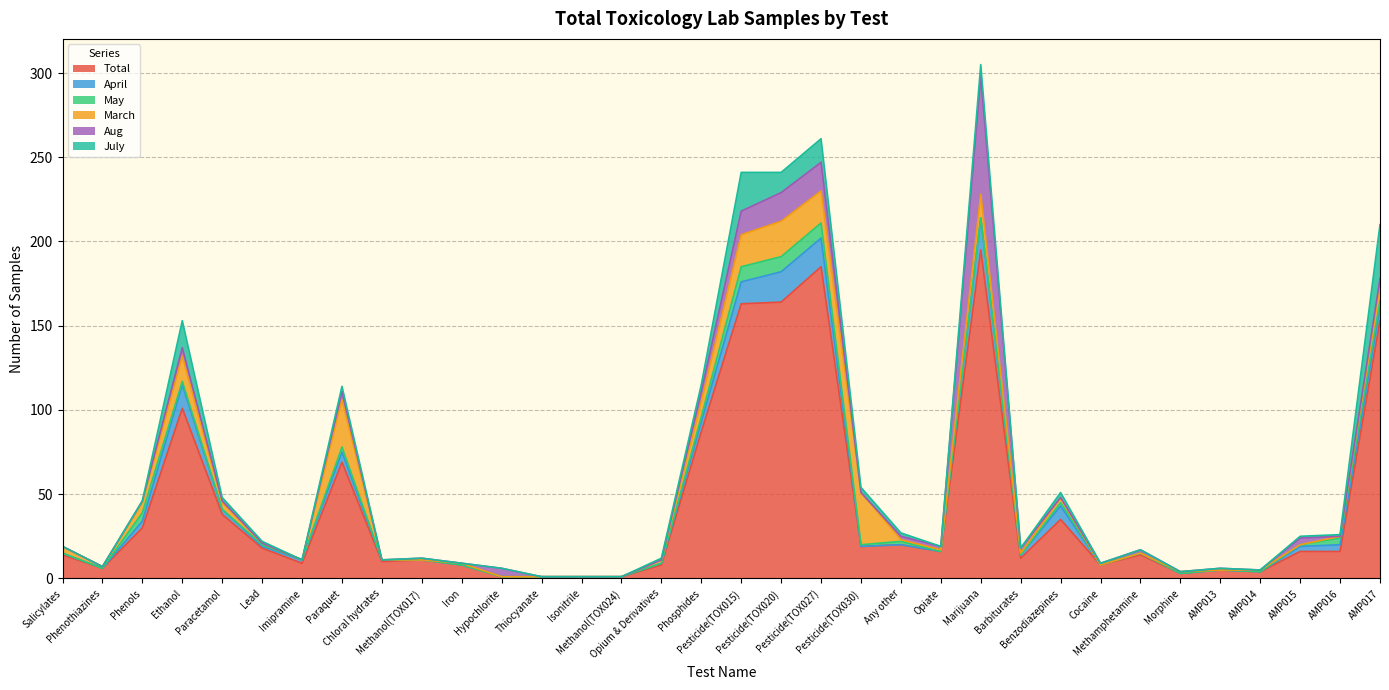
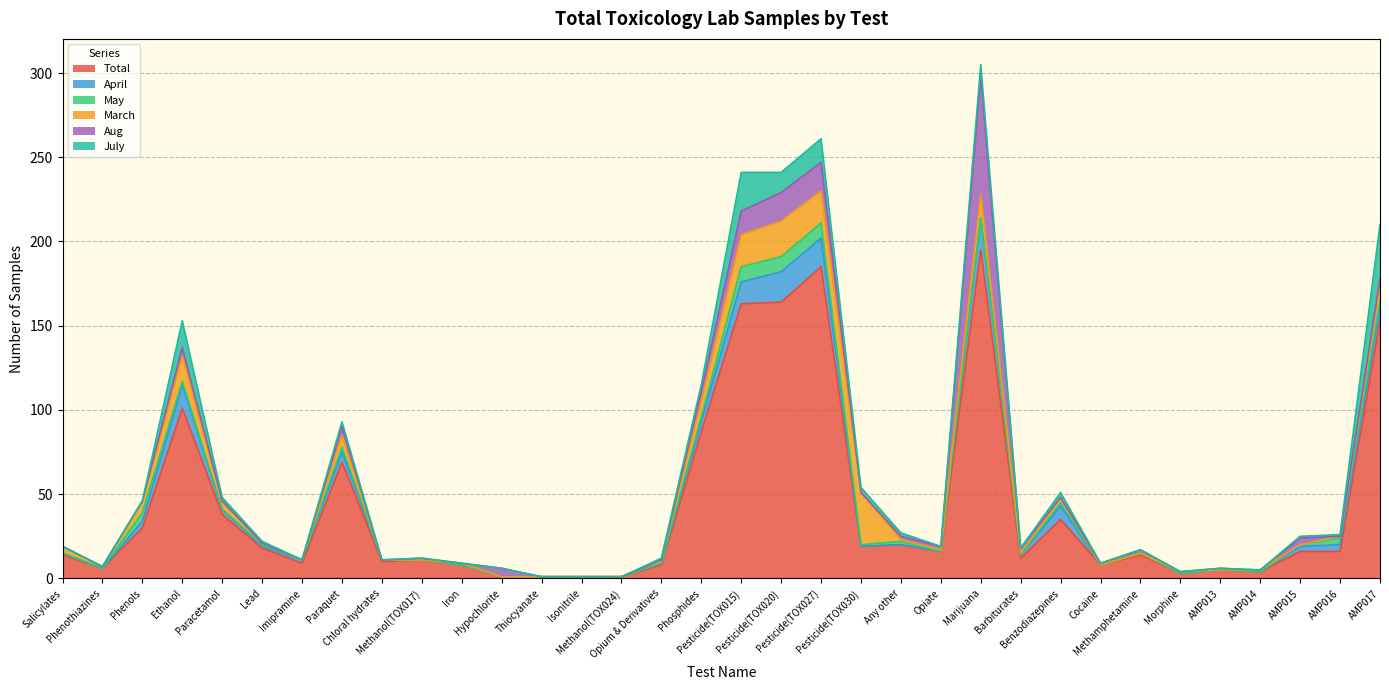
  {
    "Total": {
      "Phenols": 30,
      "Ethanol": 101,
      "Paracetamol": 38,
      "Imipramine": 9,
      "Paraquet": 69,
      "Phosphides": 87,
      "Pesticide(TOX015)": 163,
      "Pesticide(TOX020)": 164,
      "Pesticide(TOX027)": 185,
      "Marijuana": 195,
      "Barbiturates": 12,
      "Benzodiazepines": 35,
      "AMP015": 16,
      "AMP016": 16,
      "AMP017": 153
    },
    "April": {
      "Phenols": 4,
      "Ethanol": 14,
      "Paraquet": 6,
      "Phosphides": 6,
      "Pesticide(TOX015)": 13,
      "Pesticide(TOX020)": 18,
      "Pesticide(TOX027)": 17,
      "Benzodiazepines": 8,
      "AMP016": 4,
      "AMP017": 8
    },
    "March": {
      "Ethanol": 15,
-     "Paraquet": 28,
+     "Paraquet": 7,
      "Phosphides": 9,
      "Pesticide(TOX015)": 19,
      "Pesticide(TOX020)": 21,
      "Pesticide(TOX027)": 19,
      "Marijuana": 14,
      "AMP017": 9
    },
    "Aug": {
      "Ethanol": 5,
      "Paraquet": 5,
      "Phosphides": 6,
      "Pesticide(TOX015)": 14,
      "Pesticide(TOX020)": 17,
      "Pesticide(TOX027)": 17,
      "Any other": 2,
      "Marijuana": 70,
      "AMP017": 4
    }
  }
